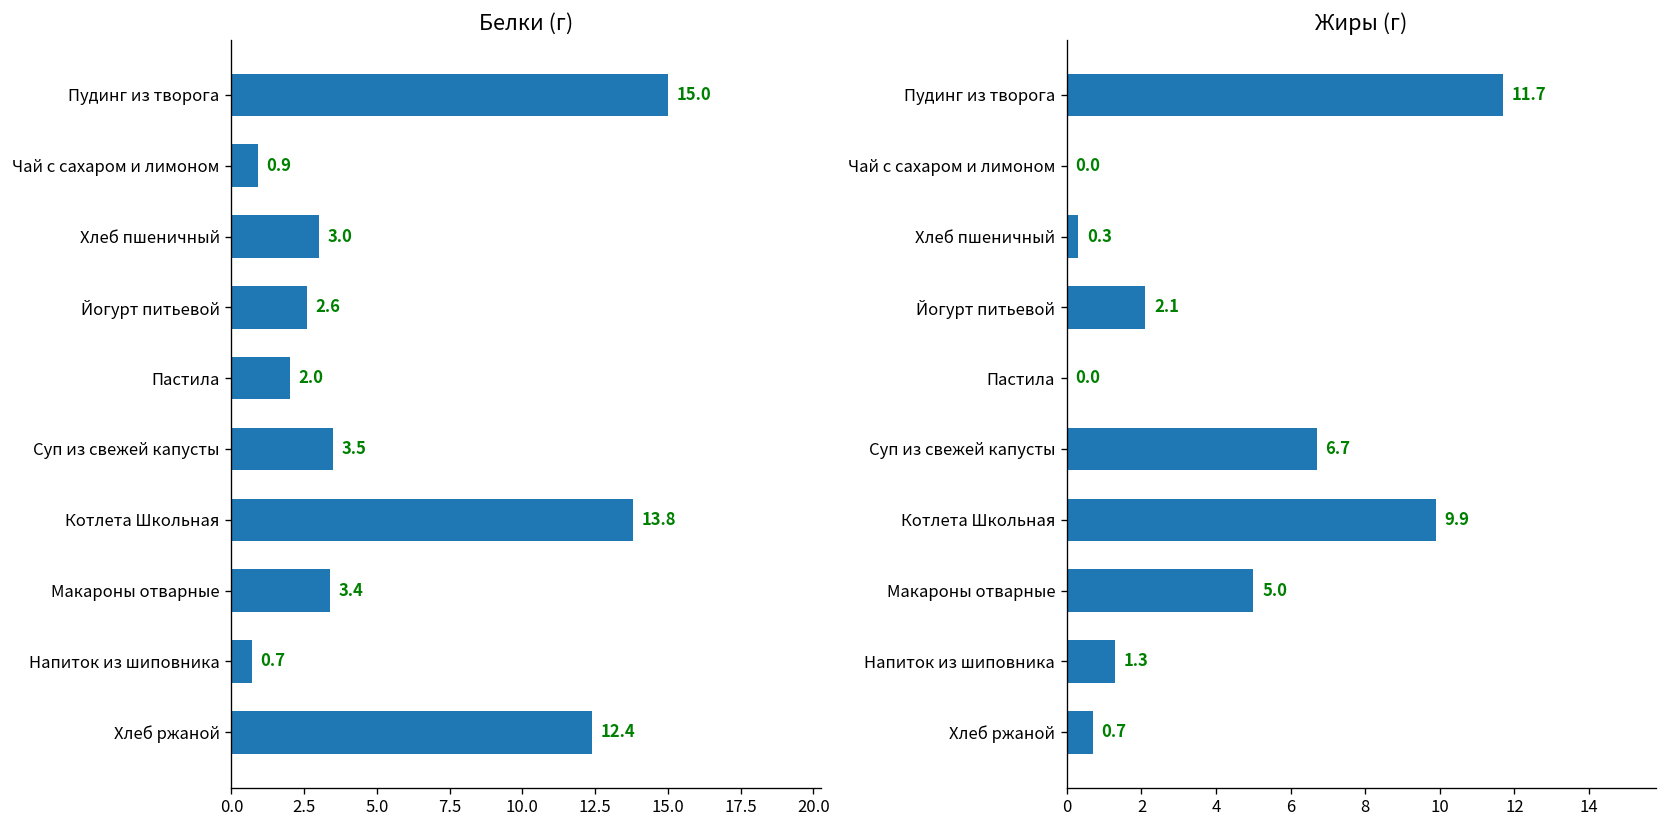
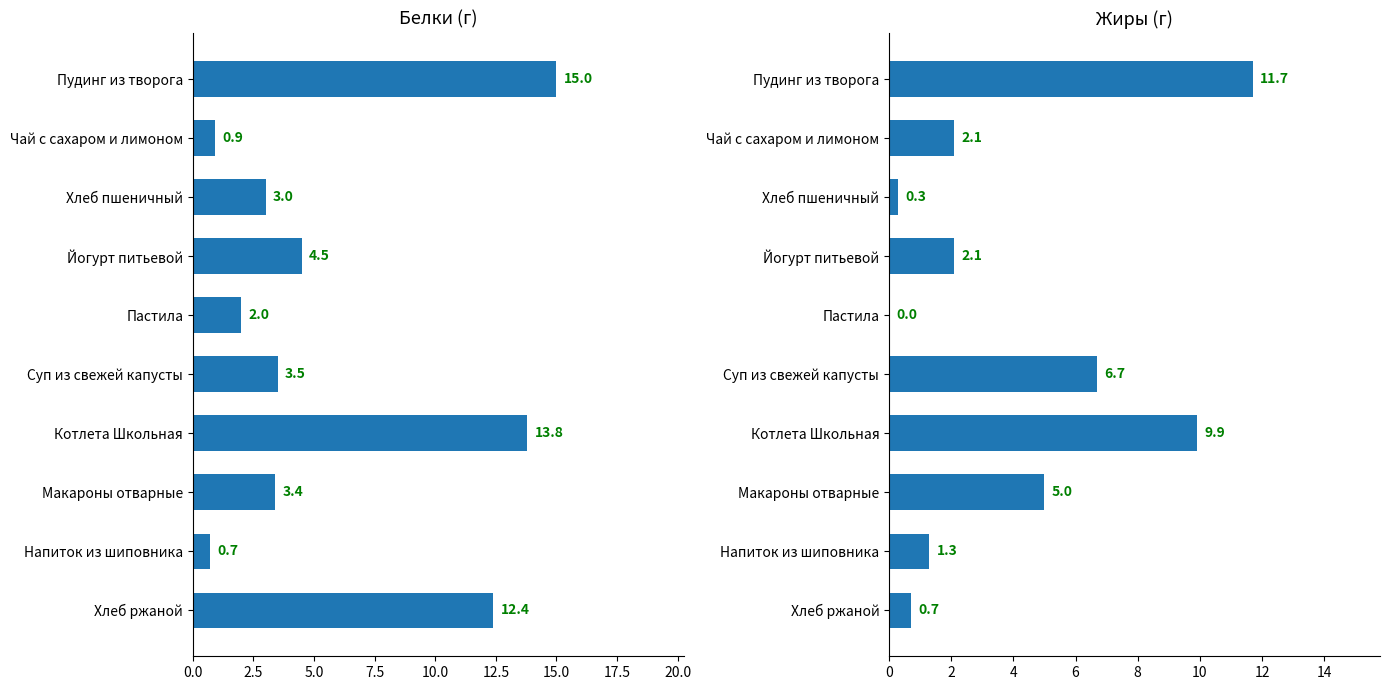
  {
    "Белки (г)": {
      "Пудинг из творога": 15.0,
      "Чай с сахаром и лимоном": 0.9,
      "Хлеб пшеничный": 3.0,
-     "Йогурт питьевой": 2.6,
+     "Йогурт питьевой": 4.5,
      "Пастила": 2.0,
      "Суп из свежей капусты": 3.5,
      "Котлета Школьная": 13.8,
      "Макароны отварные": 3.4,
      "Напиток из шиповника": 0.7,
      "Хлеб ржаной": 12.4
    },
    "Жиры (г)": {
      "Пудинг из творога": 11.7,
-     "Чай с сахаром и лимоном": 0.0,
+     "Чай с сахаром и лимоном": 2.1,
      "Хлеб пшеничный": 0.3,
      "Йогурт питьевой": 2.1,
      "Пастила": 0.0,
      "Суп из свежей капусты": 6.7,
      "Котлета Школьная": 9.9,
      "Макароны отварные": 5.0,
      "Напиток из шиповника": 1.3,
      "Хлеб ржаной": 0.7
    }
  }
